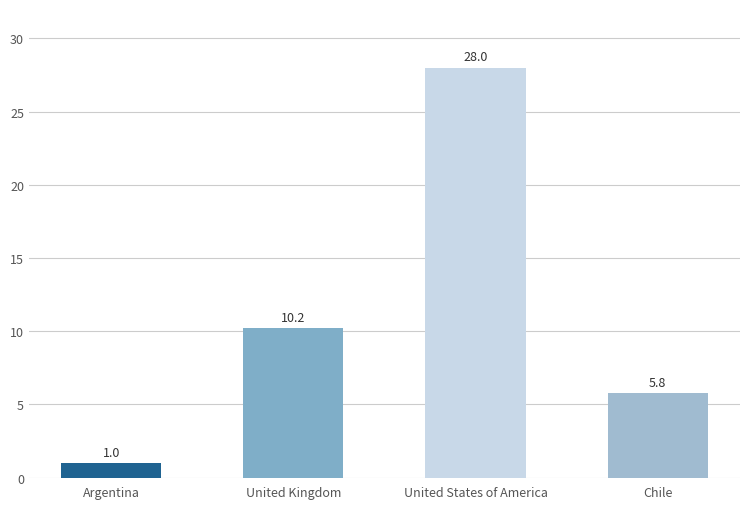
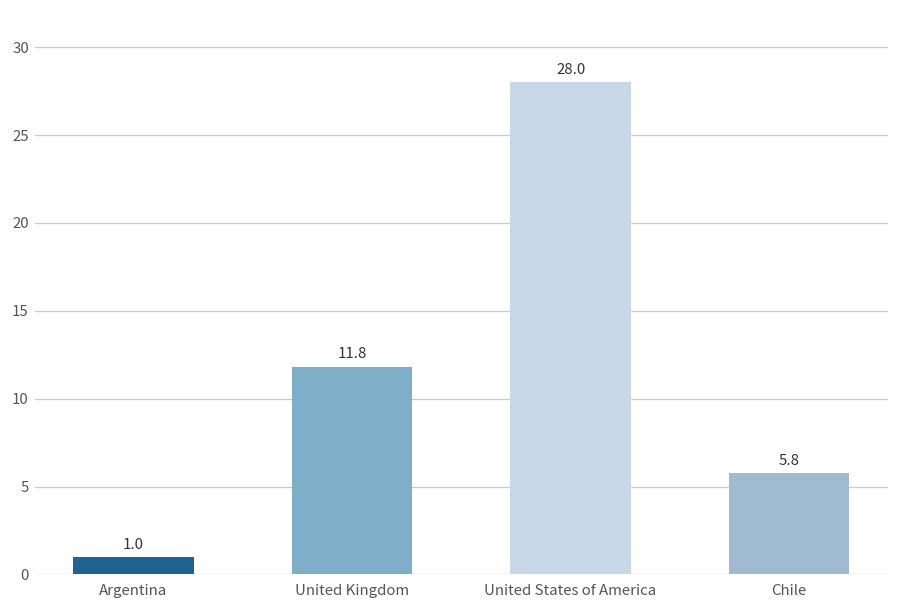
  {
    "Argentina": 1.0,
-   "United Kingdom": 10.2,
+   "United Kingdom": 11.8,
    "United States of America": 28.0,
    "Chile": 5.8
  }
